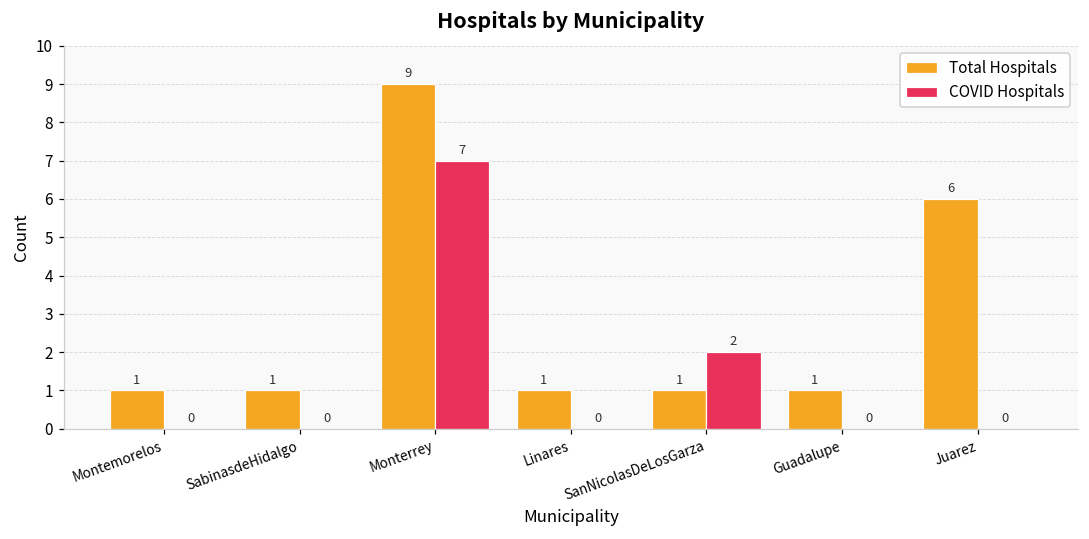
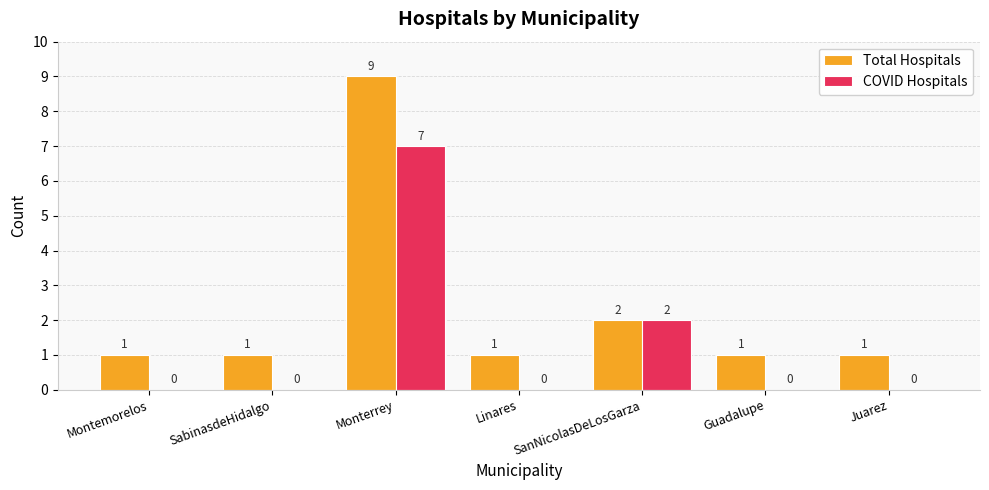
  {
    "Total Hospitals": {
      "Montemorelos": 1,
      "SabinasdeHidalgo": 1,
      "Monterrey": 9,
      "Linares": 1,
-     "SanNicolasDeLosGarza": 1,
+     "SanNicolasDeLosGarza": 2,
      "Guadalupe": 1,
-     "Juarez": 6
+     "Juarez": 1
    },
    "COVID Hospitals": {
      "Montemorelos": 0,
      "SabinasdeHidalgo": 0,
      "Monterrey": 7,
      "Linares": 0,
      "SanNicolasDeLosGarza": 2,
      "Guadalupe": 0,
      "Juarez": 0
    }
  }
